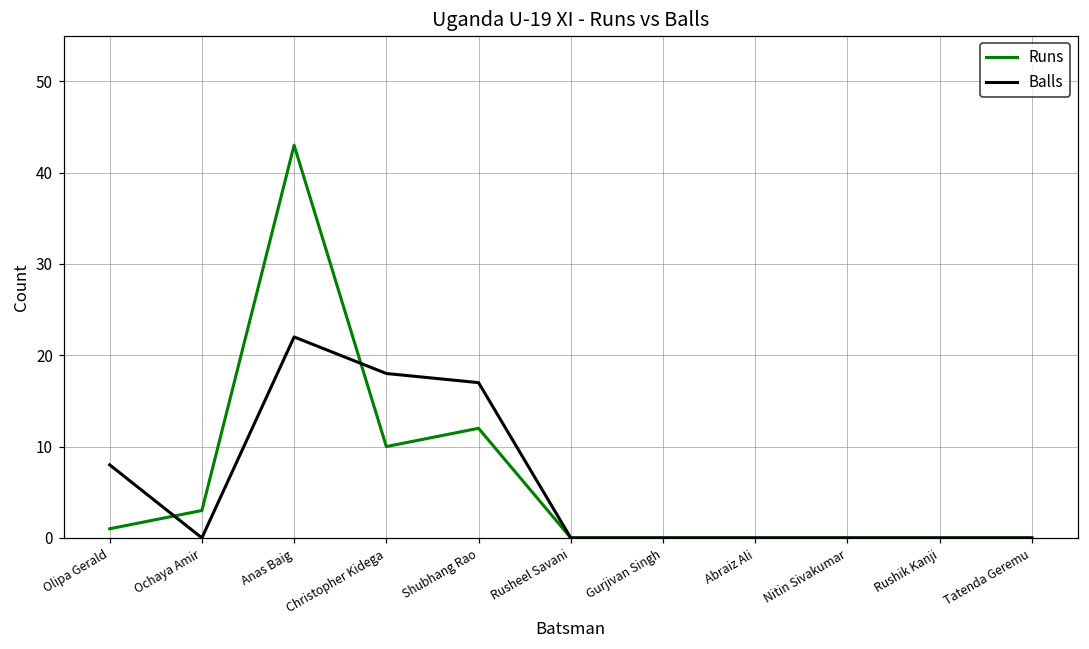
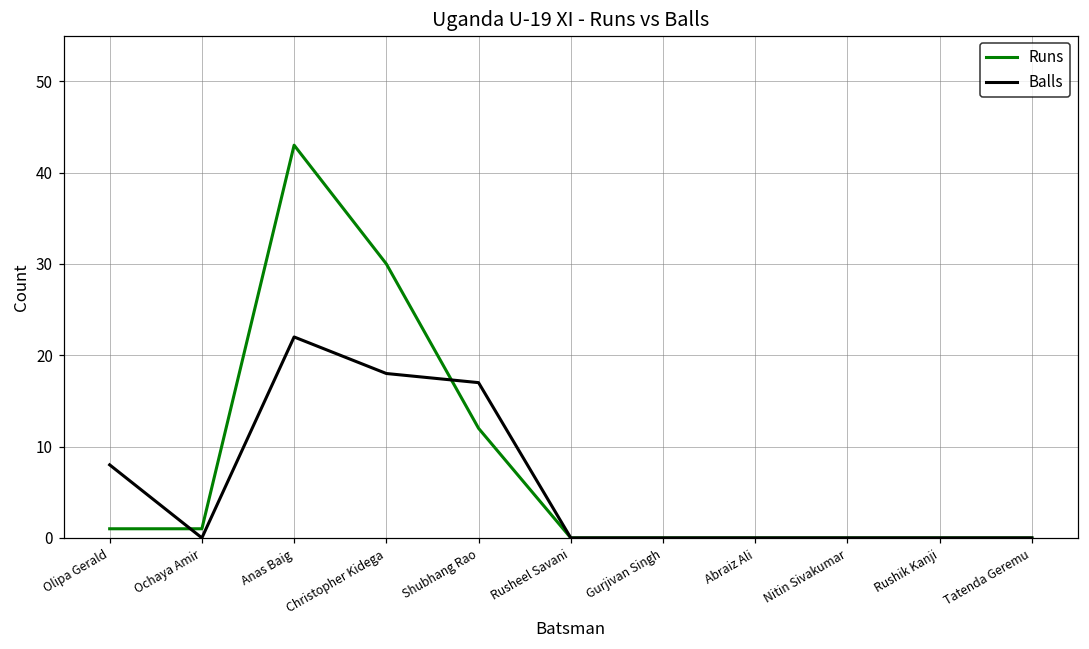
  {
    "Runs": {
      "Olipa Gerald": 1,
-     "Ochaya Amir": 3,
+     "Ochaya Amir": 1,
      "Anas Baig": 43,
-     "Christopher Kidega": 10,
+     "Christopher Kidega": 30,
      "Shubhang Rao": 12
    },
    "Balls": {
      "Olipa Gerald": 8,
      "Ochaya Amir": 0,
      "Anas Baig": 22,
      "Christopher Kidega": 18,
      "Shubhang Rao": 17
    }
  }
